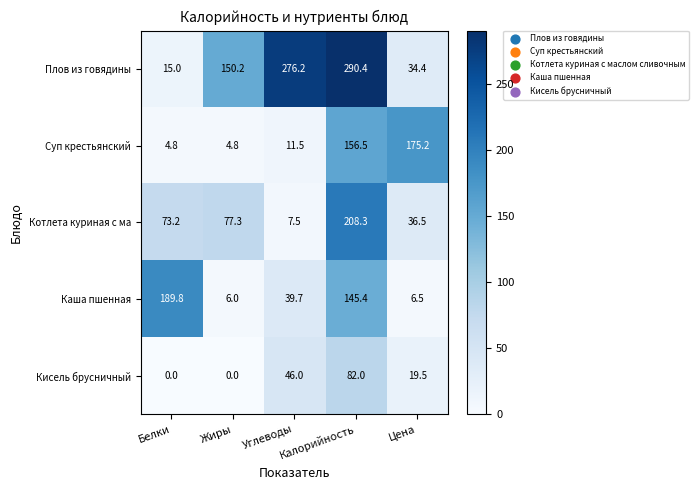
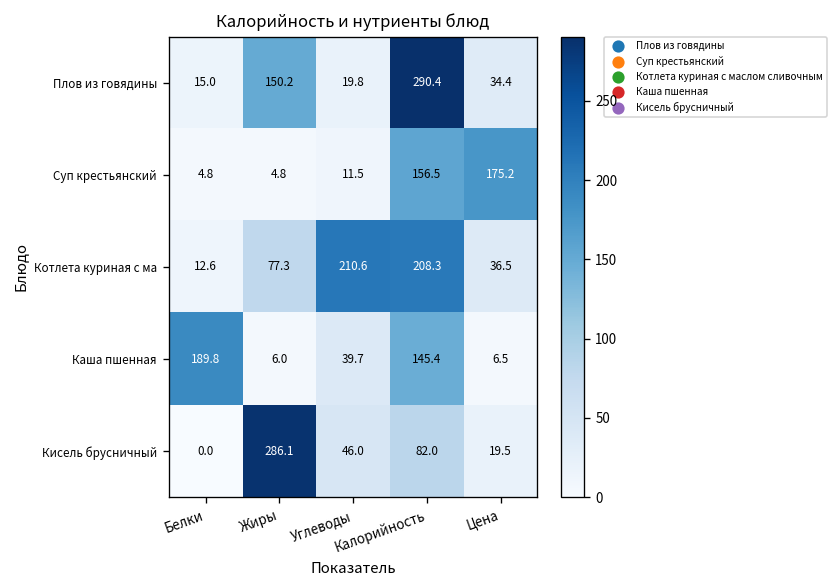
  {
    "Плов из говядины": {
      "Белки": 15.0,
      "Жиры": 150.2,
-     "Углеводы": 276.2,
+     "Углеводы": 19.8,
      "Калорийность": 290.4,
      "Цена": 34.4
    },
    "Суп крестьянский": {
      "Белки": 4.8,
      "Жиры": 4.8,
      "Углеводы": 11.5,
      "Калорийность": 156.5,
      "Цена": 175.2
    },
    "Котлета куриная с ма": {
-     "Белки": 73.2,
+     "Белки": 12.6,
      "Жиры": 77.3,
-     "Углеводы": 7.5,
+     "Углеводы": 210.6,
      "Калорийность": 208.3,
      "Цена": 36.5
    },
    "Каша пшенная": {
      "Белки": 189.8,
      "Жиры": 6.0,
      "Углеводы": 39.7,
      "Калорийность": 145.4,
      "Цена": 6.5
    },
    "Кисель брусничный": {
      "Белки": 0.0,
-     "Жиры": 0.0,
+     "Жиры": 286.1,
      "Углеводы": 46.0,
      "Калорийность": 82.0,
      "Цена": 19.5
    }
  }
